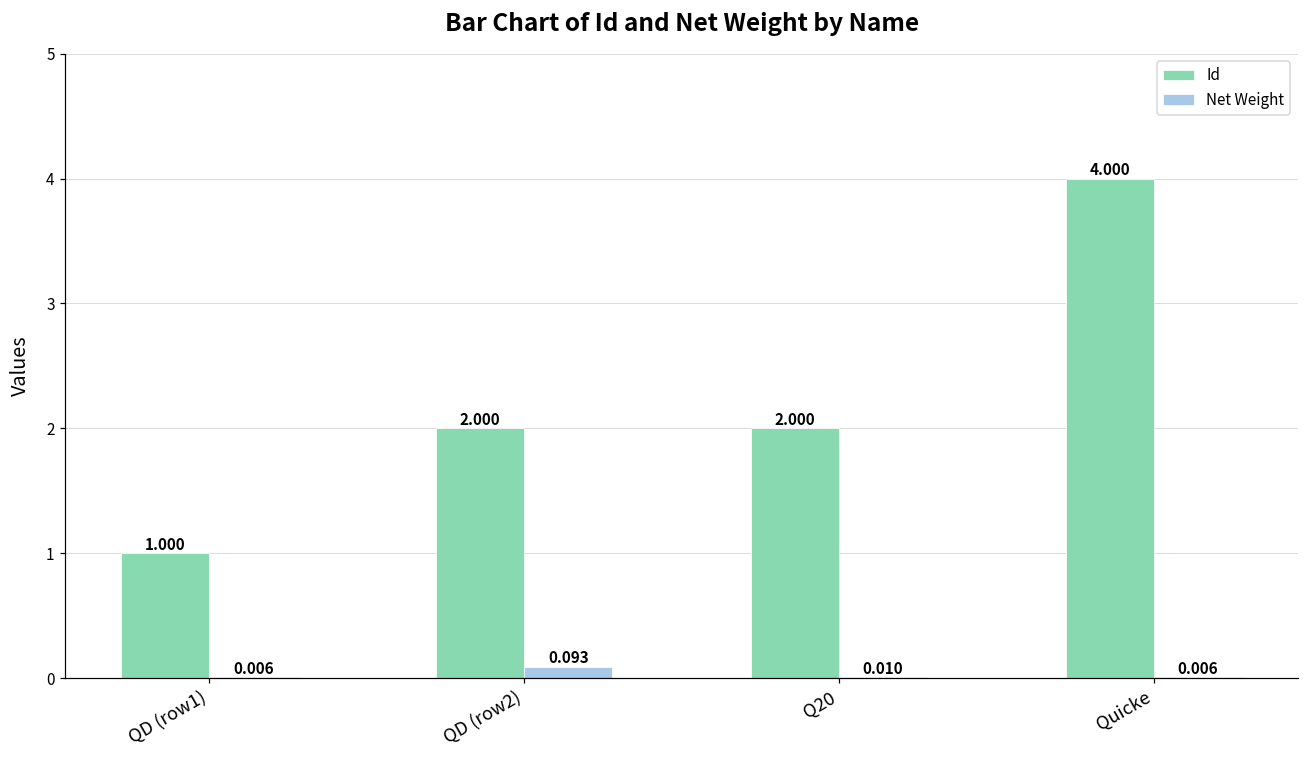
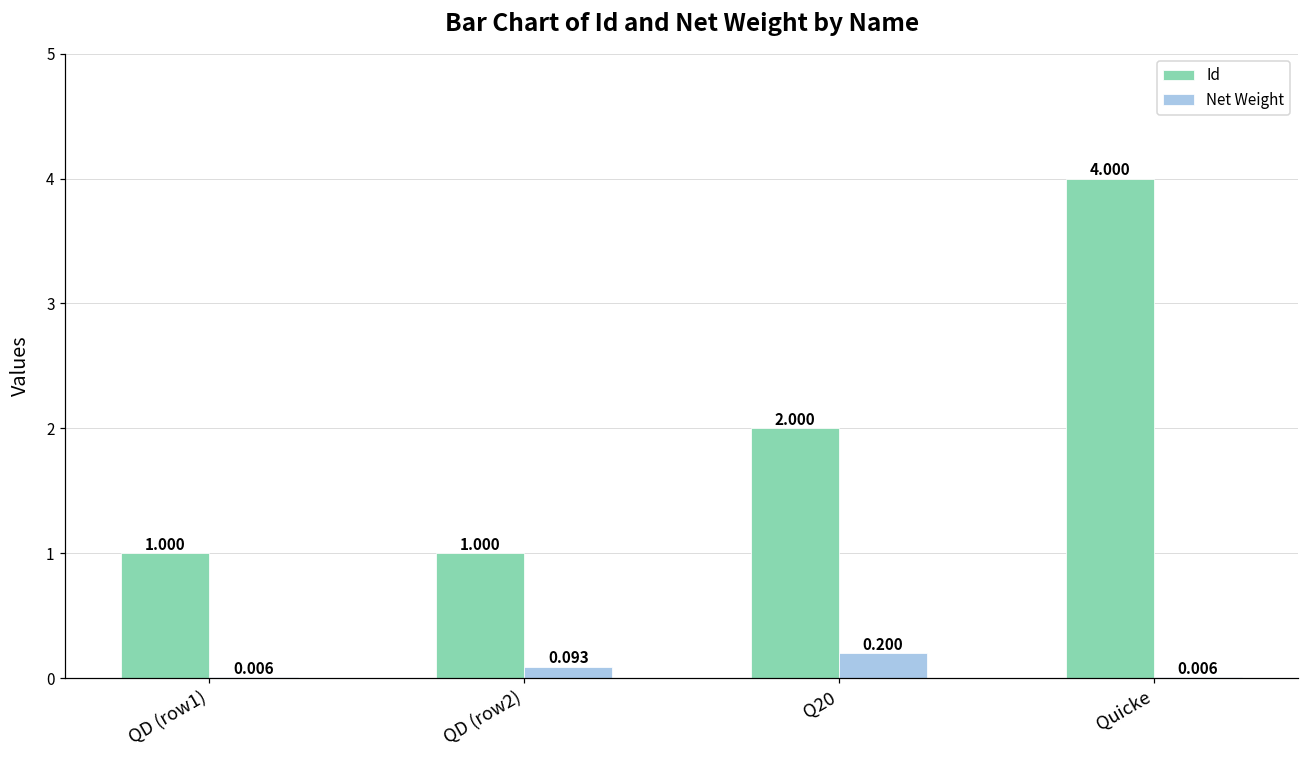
  {
    "Id": {
      "QD (row1)": 1.000,
-     "QD (row2)": 2.000,
+     "QD (row2)": 1.000,
      "Q20": 2.000,
      "Quicke": 4.000
    },
    "Net Weight": {
      "QD (row1)": 0.006,
      "QD (row2)": 0.093,
-     "Q20": 0.010,
+     "Q20": 0.200,
      "Quicke": 0.006
    }
  }
